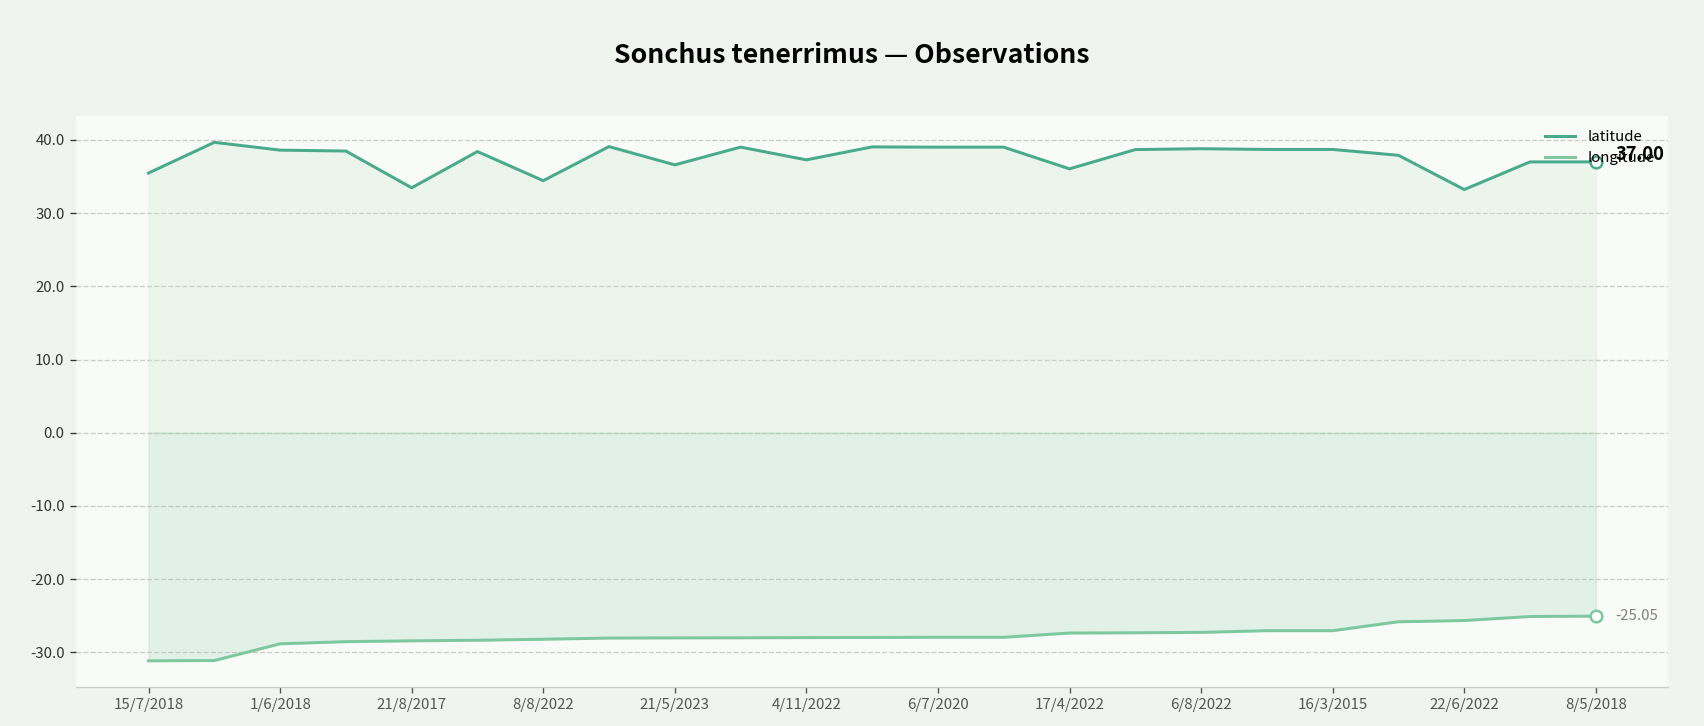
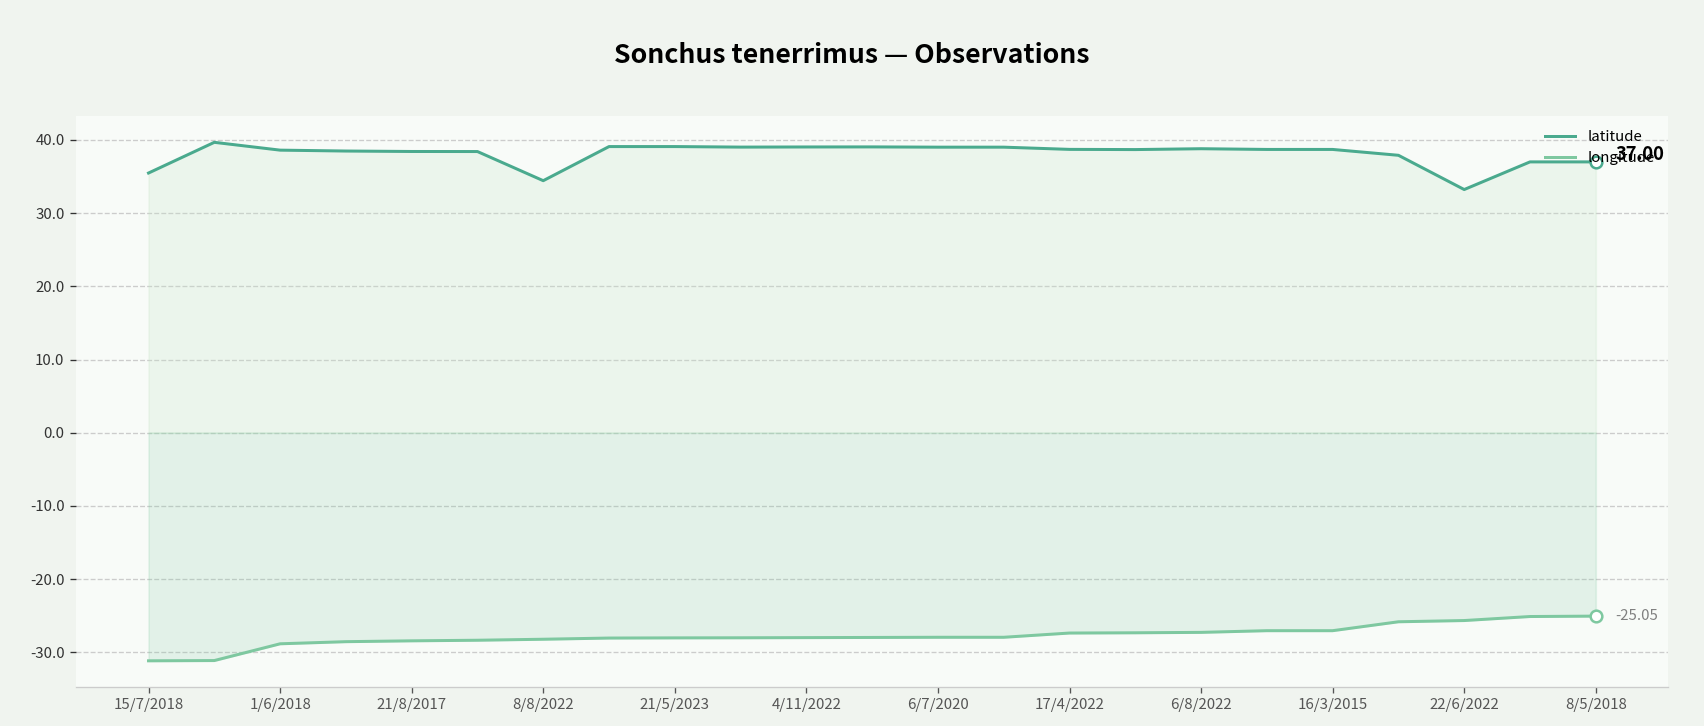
  {
    "latitude": {
      "15/7/2018": 35,
      "1/6/2018": 39,
-     "21/8/2017": 33,
+     "21/8/2017": 38,
      "8/8/2022": 34,
-     "21/5/2023": 37,
-     "4/11/2022": 37,
+     "21/5/2023": 39,
+     "4/11/2022": 39,
      "6/7/2020": 39,
-     "17/4/2022": 36,
+     "17/4/2022": 39,
      "6/8/2022": 39,
      "22/6/2022": 33
    }
  }
